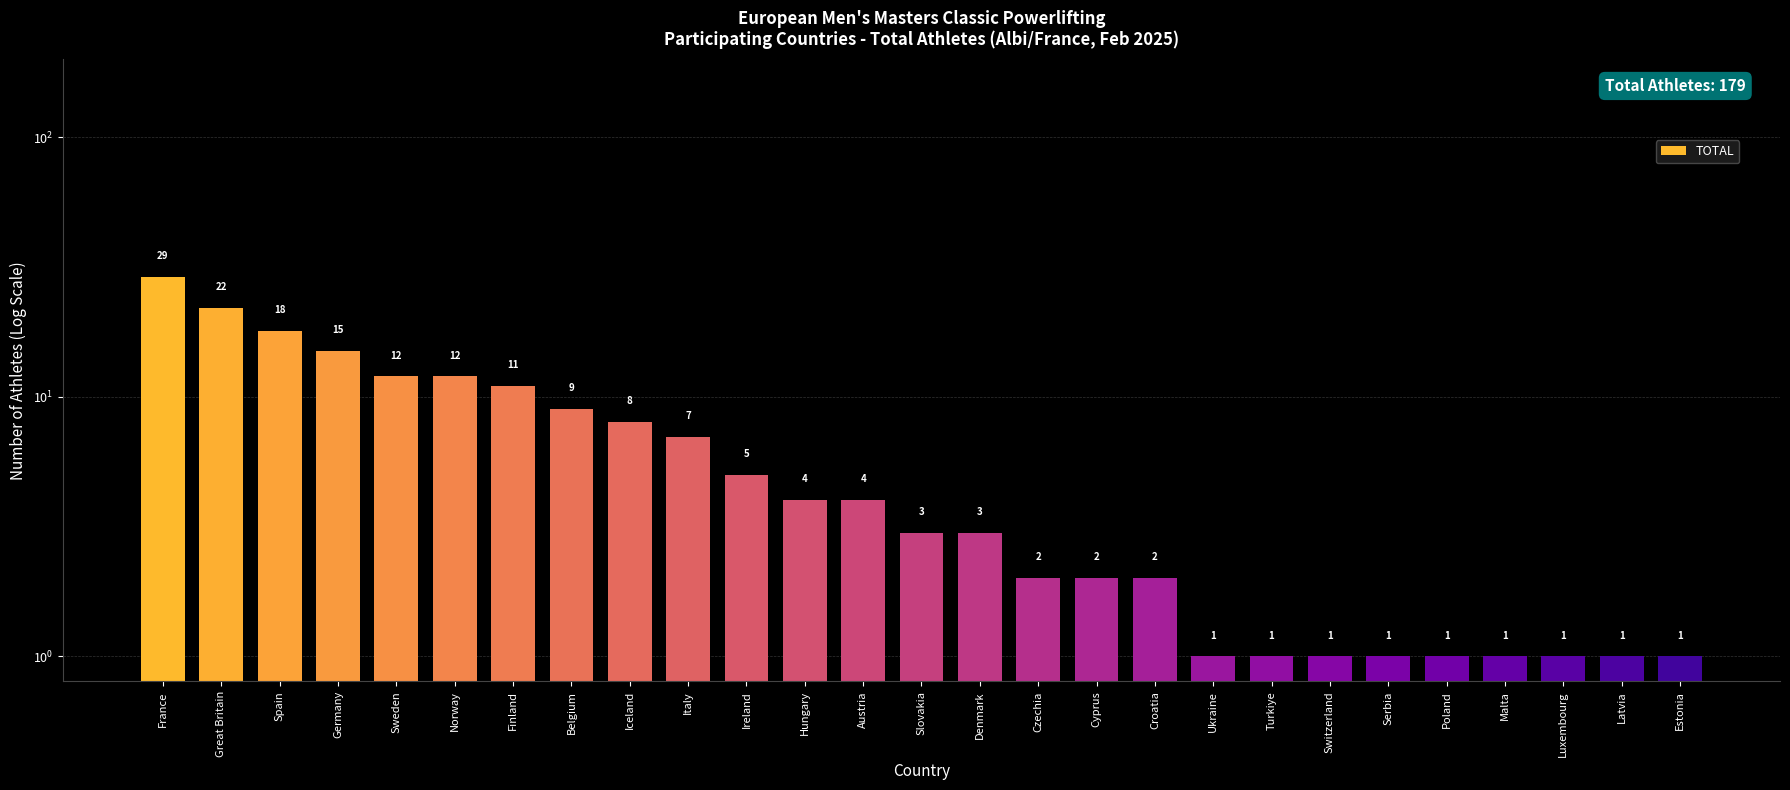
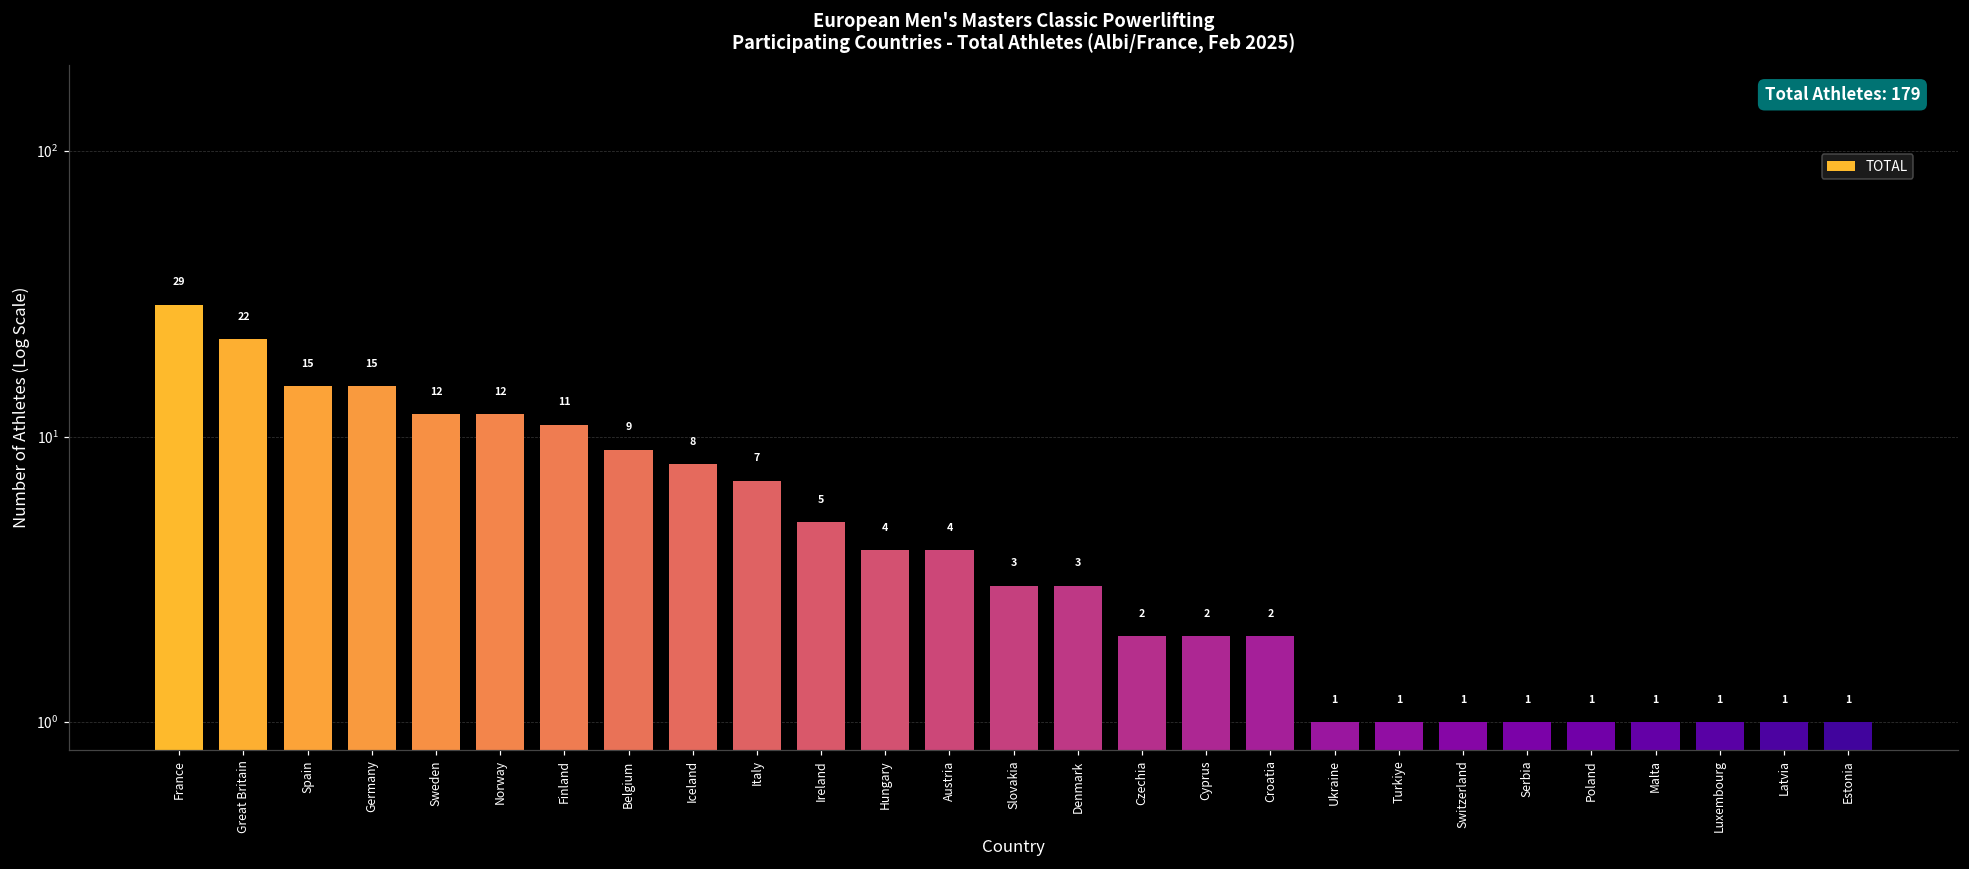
  {
    "France": 29,
    "Great Britain": 22,
-   "Spain": 18,
+   "Spain": 15,
    "Germany": 15,
    "Sweden": 12,
    "Norway": 12,
    "Finland": 11,
    "Belgium": 9,
    "Iceland": 8,
    "Italy": 7,
    "Ireland": 5,
    "Hungary": 4,
    "Austria": 4,
    "Slovakia": 3,
    "Denmark": 3,
    "Czechia": 2,
    "Cyprus": 2,
    "Croatia": 2,
    "Ukraine": 1,
    "Turkiye": 1,
    "Switzerland": 1,
    "Serbia": 1,
    "Poland": 1,
    "Malta": 1,
    "Luxembourg": 1,
    "Latvia": 1,
    "Estonia": 1
  }
